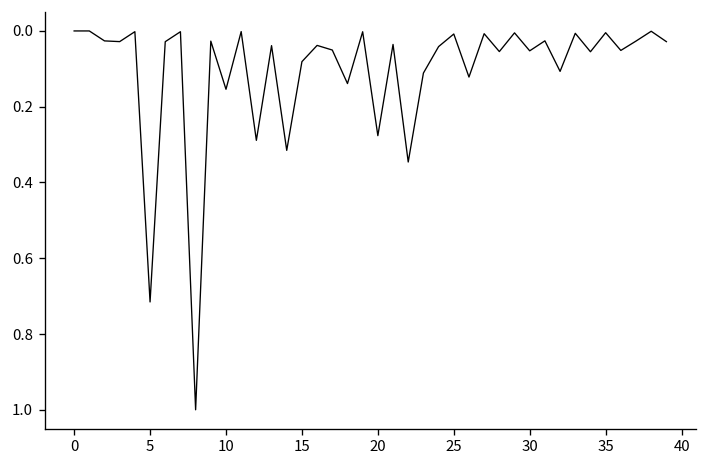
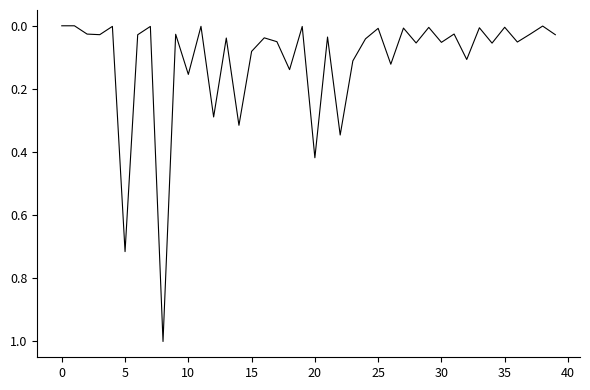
  {
    "0": 0.00,
    "5": 0.72,
    "10": 0.15,
    "15": 0.08,
-   "20": 0.28,
+   "20": 0.42,
    "25": 0.01,
    "30": 0.05,
    "35": 0.00
  }
